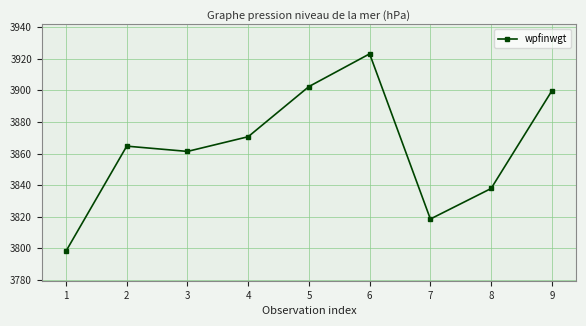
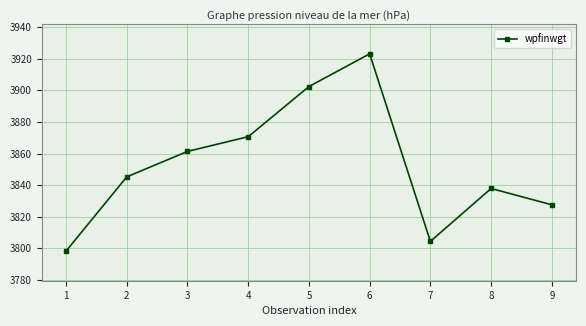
  {
    "1": 3798,
-   "2": 3865,
+   "2": 3845,
    "3": 3861,
    "4": 3871,
    "5": 3902,
    "6": 3923,
-   "7": 3819,
+   "7": 3804,
    "8": 3838,
-   "9": 3900
+   "9": 3828
  }
